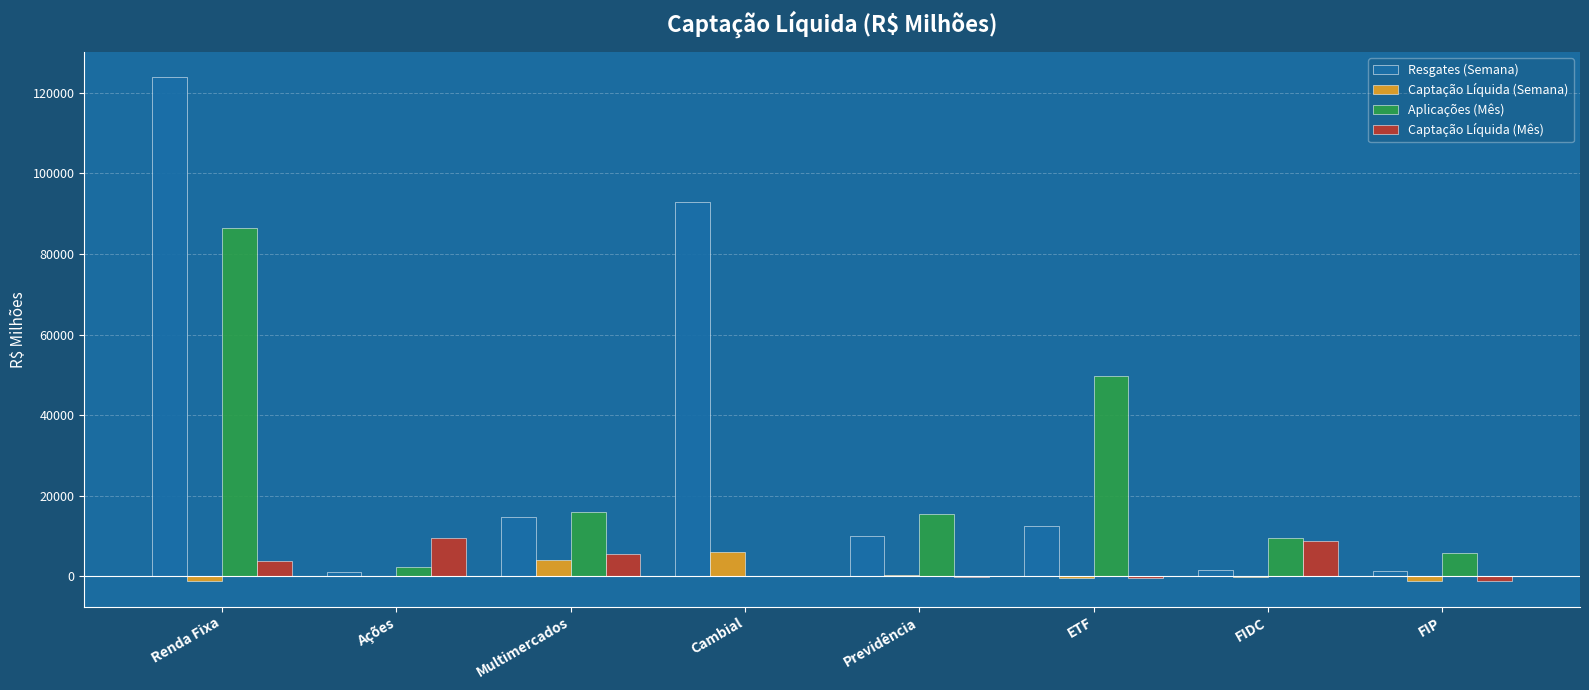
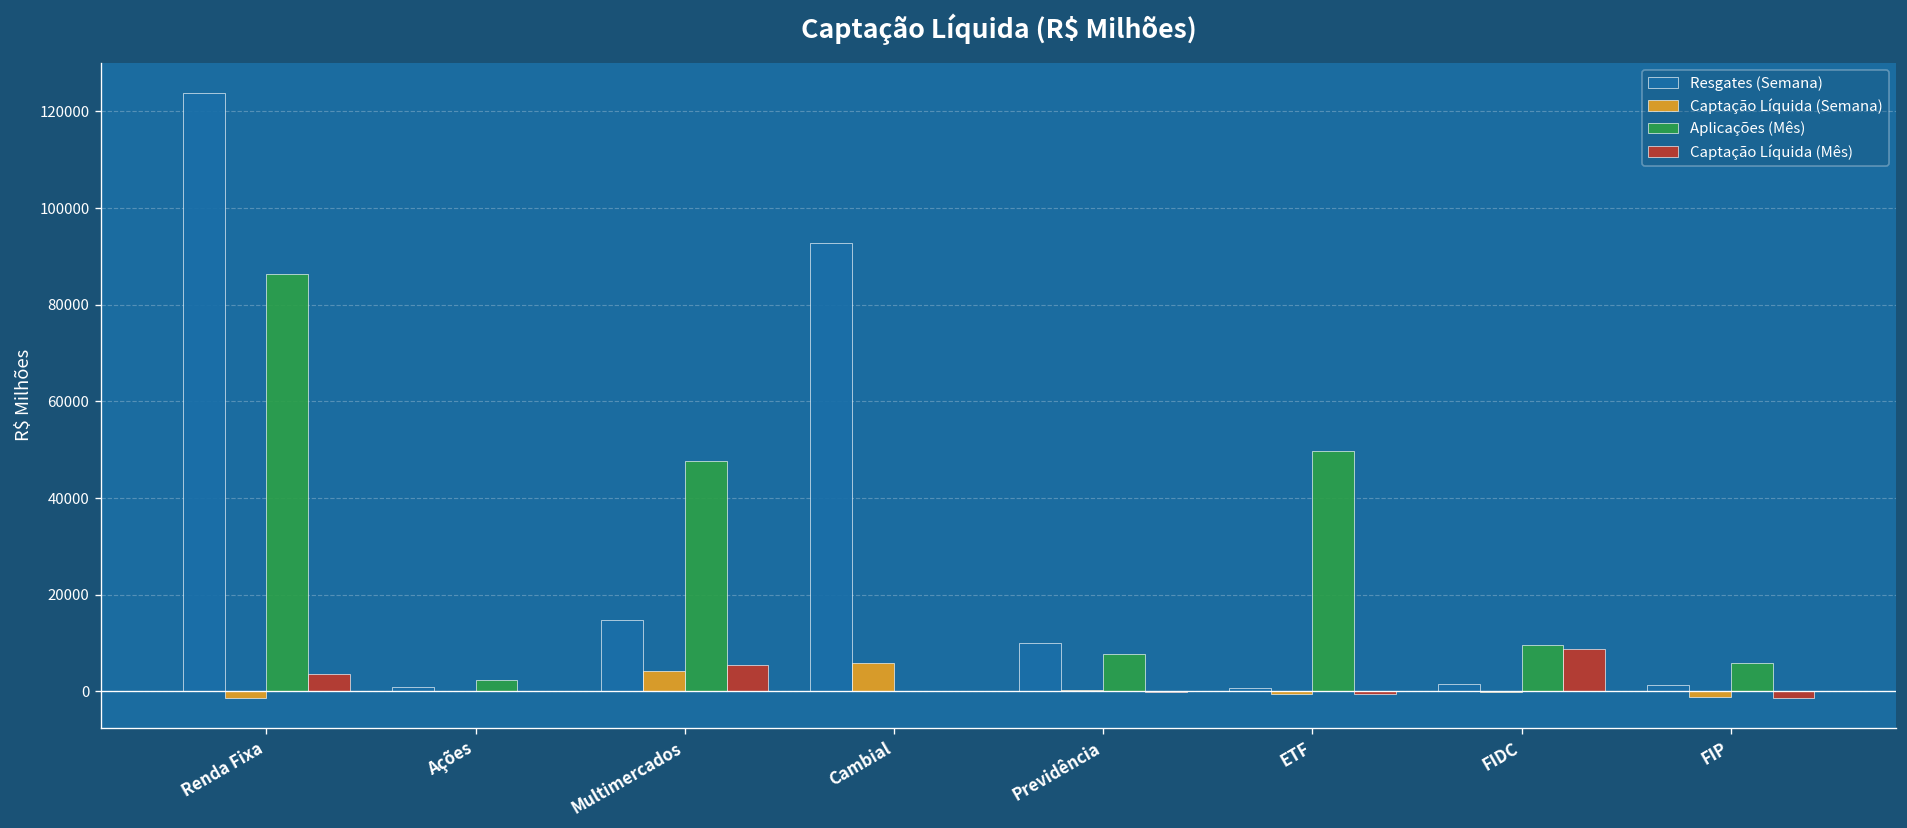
  {
    "Resgates (Semana)": {
      "Renda Fixa": 124000,
      "Ações": 1000,
      "Multimercados": 15000,
      "Cambial": 93000,
      "Previdência": 10000,
-     "ETF": 12000,
+     "ETF": 1000,
      "FIDC": 2000,
      "FIP": 1000
    },
    "Captação Líquida (Semana)": {
      "Renda Fixa": -1000,
      "Multimercados": 4000,
      "Cambial": 6000,
      "FIP": -1000
    },
    "Aplicações (Mês)": {
      "Renda Fixa": 86000,
      "Ações": 2000,
-     "Multimercados": 16000,
-     "Previdência": 16000,
+     "Multimercados": 48000,
+     "Previdência": 8000,
      "ETF": 50000,
      "FIDC": 10000,
      "FIP": 6000
    },
    "Captação Líquida (Mês)": {
      "Renda Fixa": 4000,
-     "Ações": 9000,
+     "Ações": 0,
      "Multimercados": 5000,
      "FIDC": 9000,
      "FIP": -1000
    }
  }
